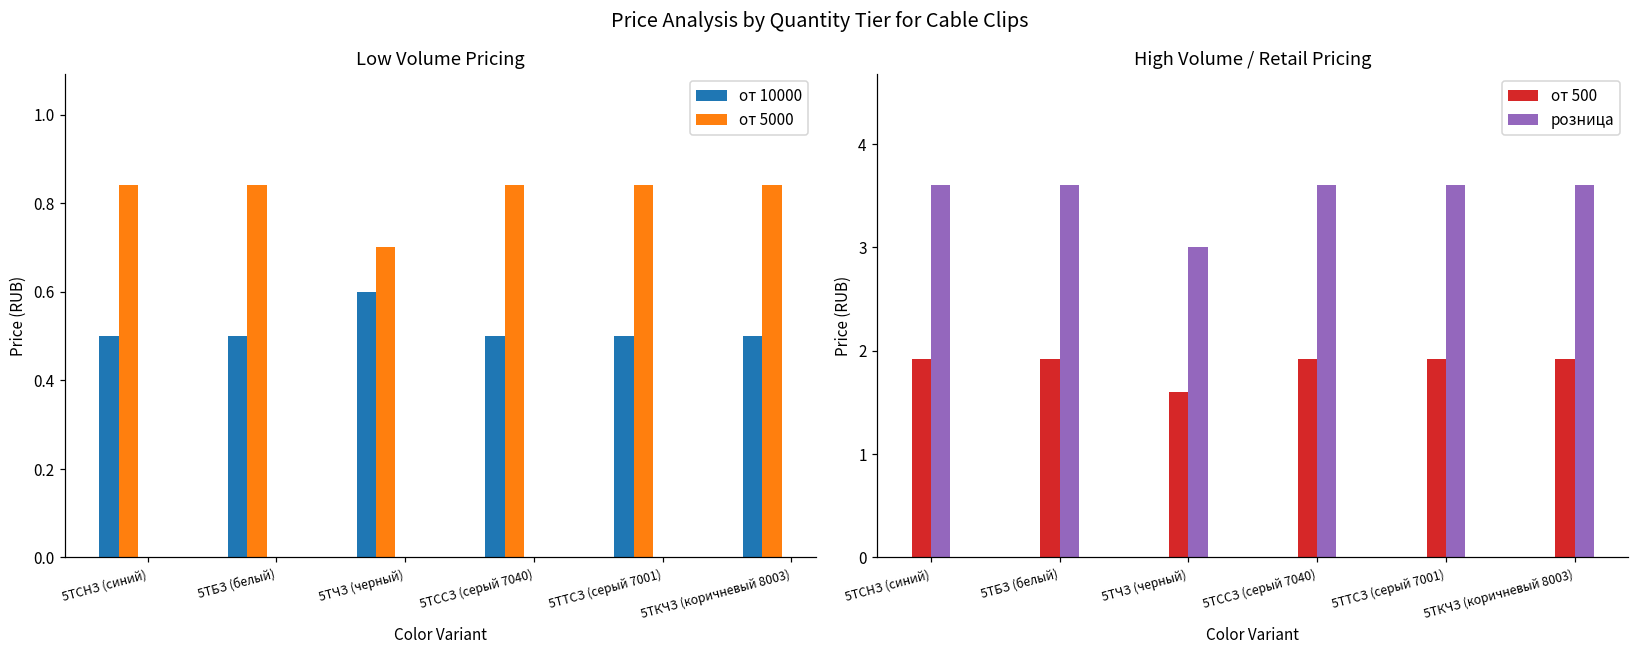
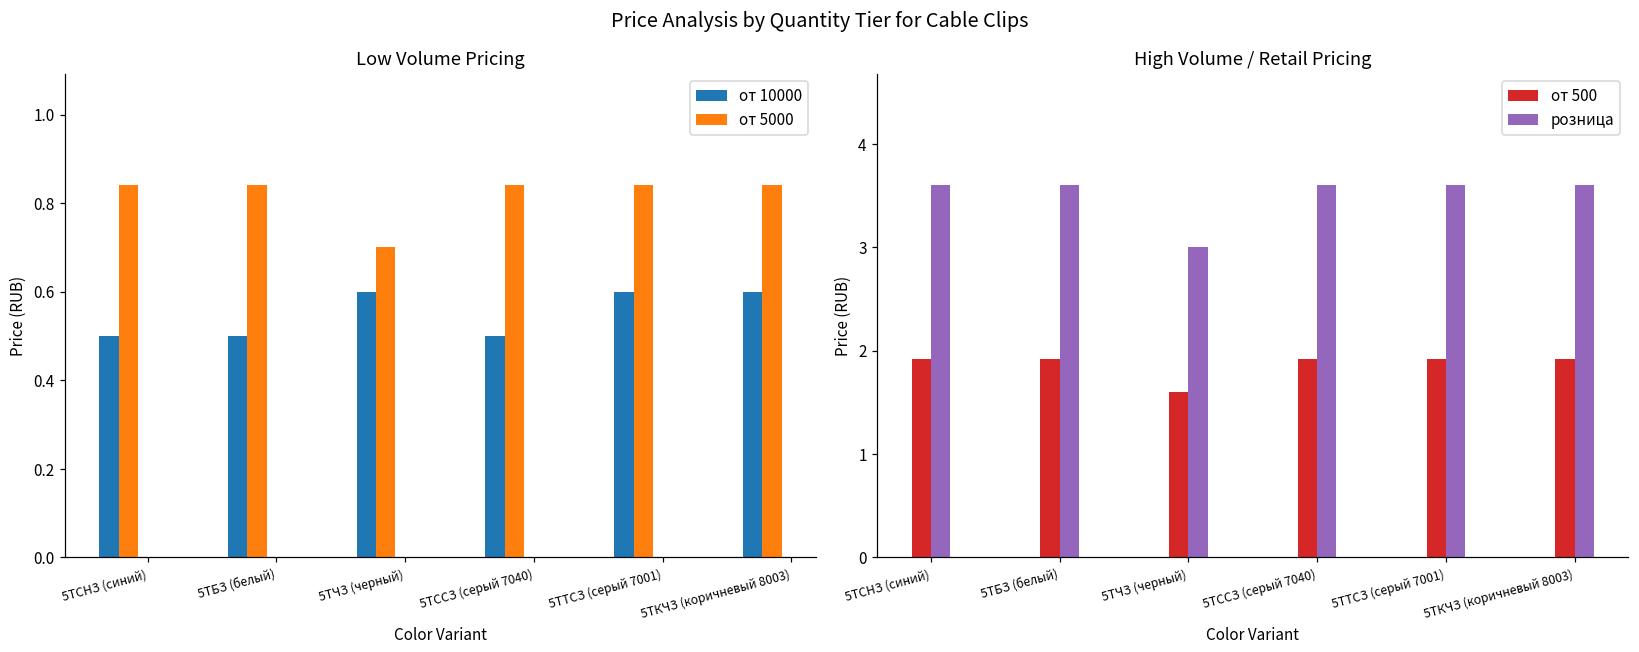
  {
    "Low Volume Pricing": {
      "от 10000": {
        "5ТСНЗ (синий)": 0.5,
        "5ТБЗ (белый)": 0.5,
        "5ТЧЗ (черный)": 0.6,
        "5ТССЗ (серый 7040)": 0.5,
-       "5ТТСЗ (серый 7001)": 0.5,
-       "5ТКЧЗ (коричневый 8003)": 0.5
+       "5ТТСЗ (серый 7001)": 0.6,
+       "5ТКЧЗ (коричневый 8003)": 0.6
      },
      "от 5000": {
        "5ТСНЗ (синий)": 0.84,
        "5ТБЗ (белый)": 0.84,
        "5ТЧЗ (черный)": 0.7,
        "5ТССЗ (серый 7040)": 0.84,
        "5ТТСЗ (серый 7001)": 0.84,
        "5ТКЧЗ (коричневый 8003)": 0.84
      }
    },
    "High Volume / Retail Pricing": {
      "от 500": {
        "5ТСНЗ (синий)": 1.9,
        "5ТБЗ (белый)": 1.9,
        "5ТЧЗ (черный)": 1.6,
        "5ТССЗ (серый 7040)": 1.9,
        "5ТТСЗ (серый 7001)": 1.9,
        "5ТКЧЗ (коричневый 8003)": 1.9
      },
      "розница": {
        "5ТСНЗ (синий)": 3.6,
        "5ТБЗ (белый)": 3.6,
        "5ТЧЗ (черный)": 3.0,
        "5ТССЗ (серый 7040)": 3.6,
        "5ТТСЗ (серый 7001)": 3.6,
        "5ТКЧЗ (коричневый 8003)": 3.6
      }
    }
  }
